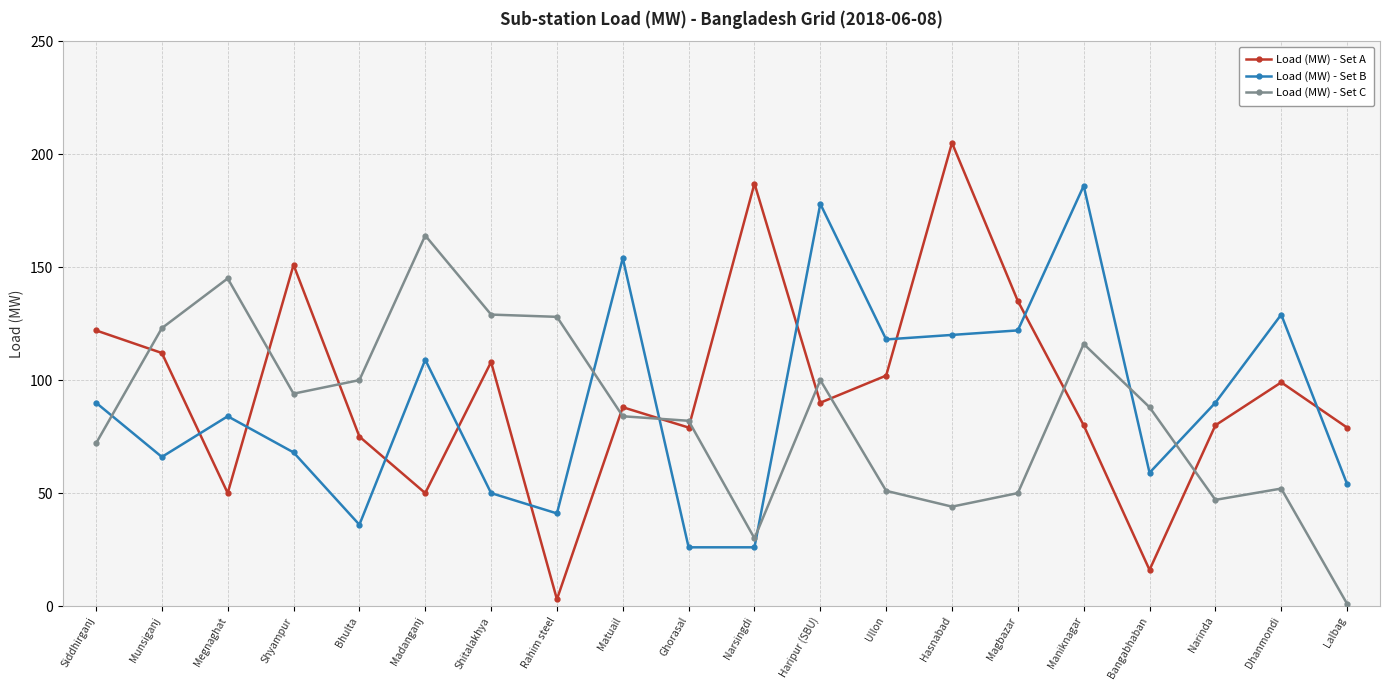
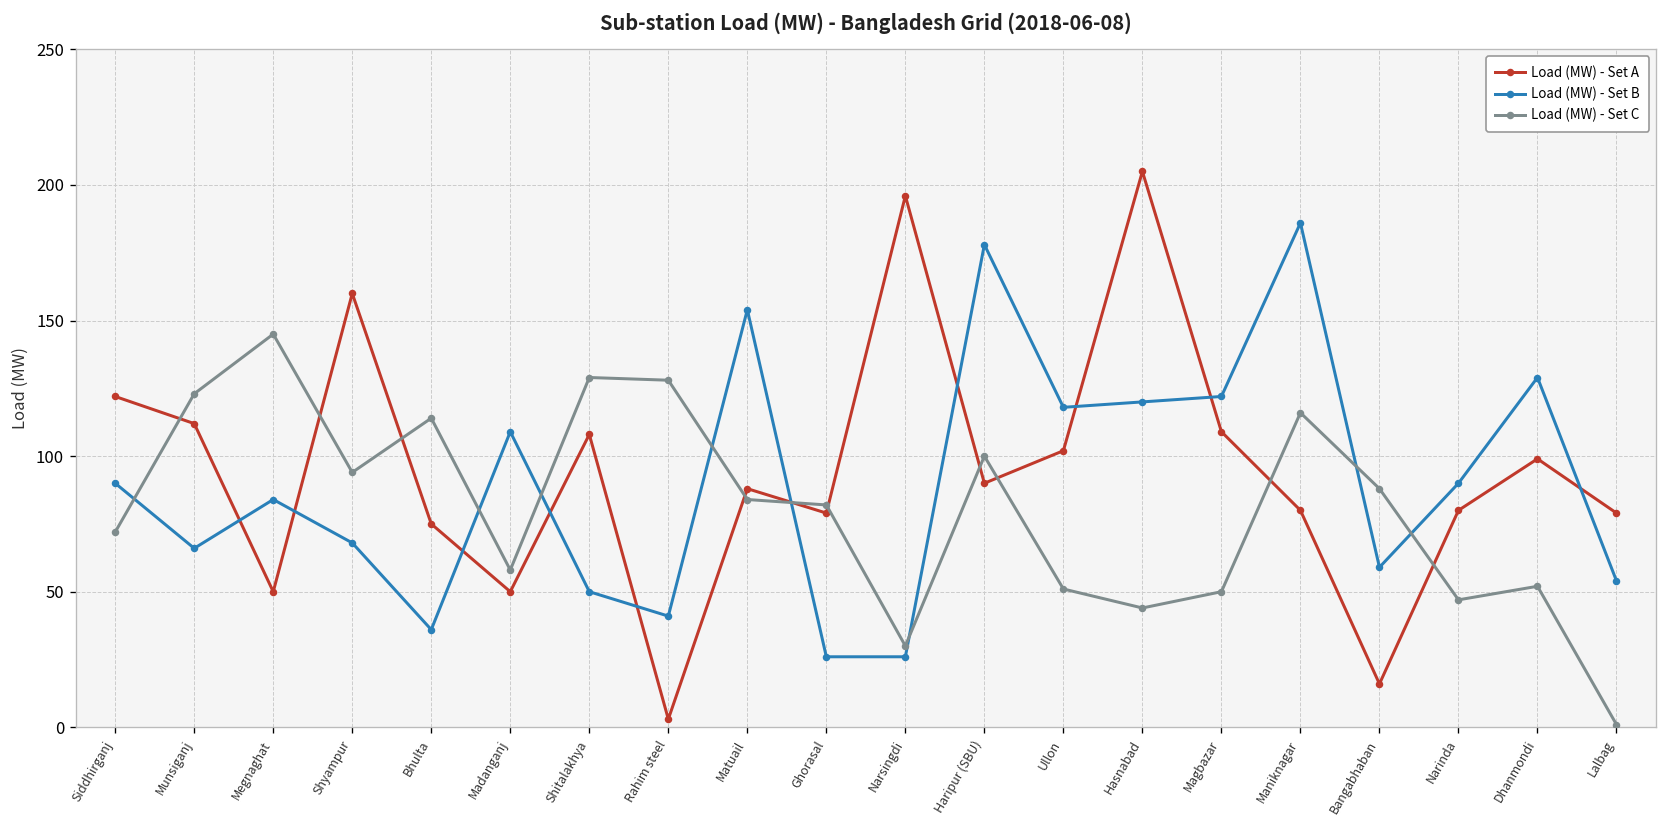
  {
    "Load (MW) - Set A": {
      "Siddhirganj": 122,
      "Munsiganj": 112,
      "Megnaghat": 50,
-     "Shyampur": 151,
+     "Shyampur": 160,
      "Bhulta": 75,
      "Madanganj": 50,
      "Shitalakhya": 108,
      "Rahim steel": 3,
      "Matuail": 88,
      "Ghorasal": 79,
-     "Narsingdi": 187,
+     "Narsingdi": 196,
      "Haripur (SBU)": 90,
      "Ullon": 102,
      "Hasnabad": 205,
-     "Magbazar": 135,
+     "Magbazar": 109,
      "Maniknagar": 80,
      "Bangabhaban": 16,
      "Narinda": 80,
      "Dhanmondi": 99,
      "Lalbag": 79
    },
    "Load (MW) - Set B": {
      "Siddhirganj": 90,
      "Munsiganj": 66,
      "Megnaghat": 84,
      "Shyampur": 68,
      "Bhulta": 36,
      "Madanganj": 109,
      "Shitalakhya": 50,
      "Rahim steel": 41,
      "Matuail": 154,
      "Ghorasal": 26,
      "Narsingdi": 26,
      "Haripur (SBU)": 178,
      "Ullon": 118,
      "Hasnabad": 120,
      "Magbazar": 122,
      "Maniknagar": 186,
      "Bangabhaban": 59,
      "Narinda": 90,
      "Dhanmondi": 129,
      "Lalbag": 54
    },
    "Load (MW) - Set C": {
      "Siddhirganj": 72,
      "Munsiganj": 123,
      "Megnaghat": 145,
      "Shyampur": 94,
-     "Bhulta": 100,
-     "Madanganj": 164,
+     "Bhulta": 114,
+     "Madanganj": 58,
      "Shitalakhya": 129,
      "Rahim steel": 128,
      "Matuail": 84,
      "Ghorasal": 82,
      "Narsingdi": 30,
      "Haripur (SBU)": 100,
      "Ullon": 51,
      "Hasnabad": 44,
      "Magbazar": 50,
      "Maniknagar": 116,
      "Bangabhaban": 88,
      "Narinda": 47,
      "Dhanmondi": 52,
      "Lalbag": 1
    }
  }
